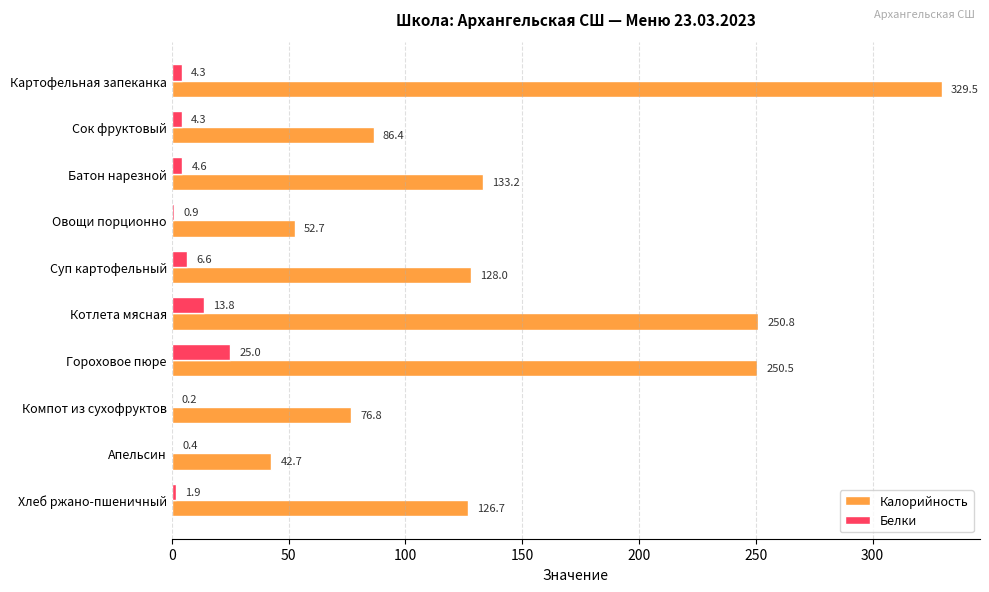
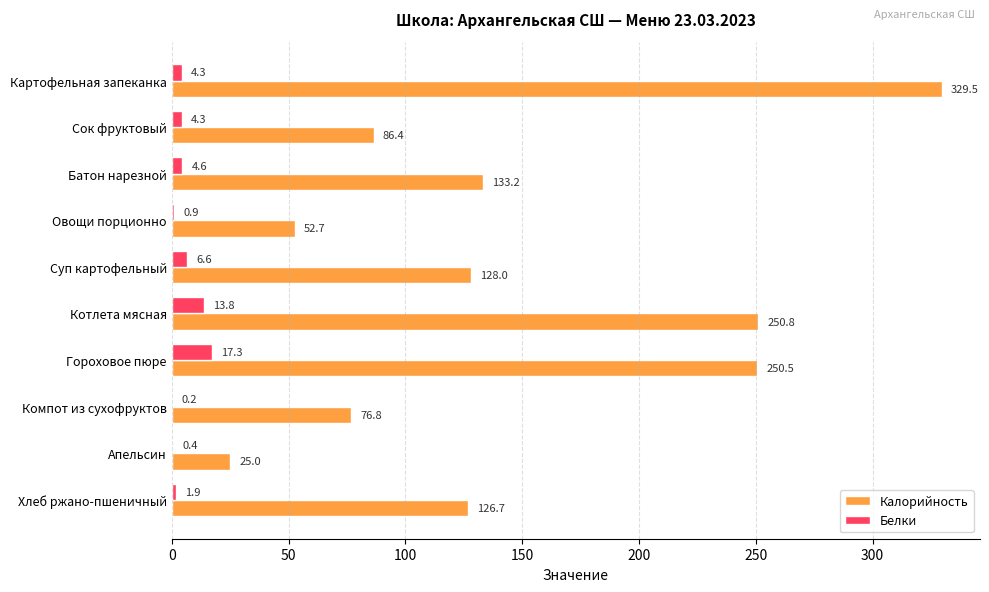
  {
    "Калорийность": {
      "Картофельная запеканка": 329.5,
      "Сок фруктовый": 86.4,
      "Батон нарезной": 133.2,
      "Овощи порционно": 52.7,
      "Суп картофельный": 128.0,
      "Котлета мясная": 250.8,
      "Гороховое пюре": 250.5,
      "Компот из сухофруктов": 76.8,
-     "Апельсин": 42.7,
+     "Апельсин": 25.0,
      "Хлеб ржано-пшеничный": 126.7
    },
    "Белки": {
      "Картофельная запеканка": 4.3,
      "Сок фруктовый": 4.3,
      "Батон нарезной": 4.6,
      "Овощи порционно": 0.9,
      "Суп картофельный": 6.6,
      "Котлета мясная": 13.8,
-     "Гороховое пюре": 25.0,
+     "Гороховое пюре": 17.3,
      "Компот из сухофруктов": 0.2,
      "Апельсин": 0.4,
      "Хлеб ржано-пшеничный": 1.9
    }
  }
